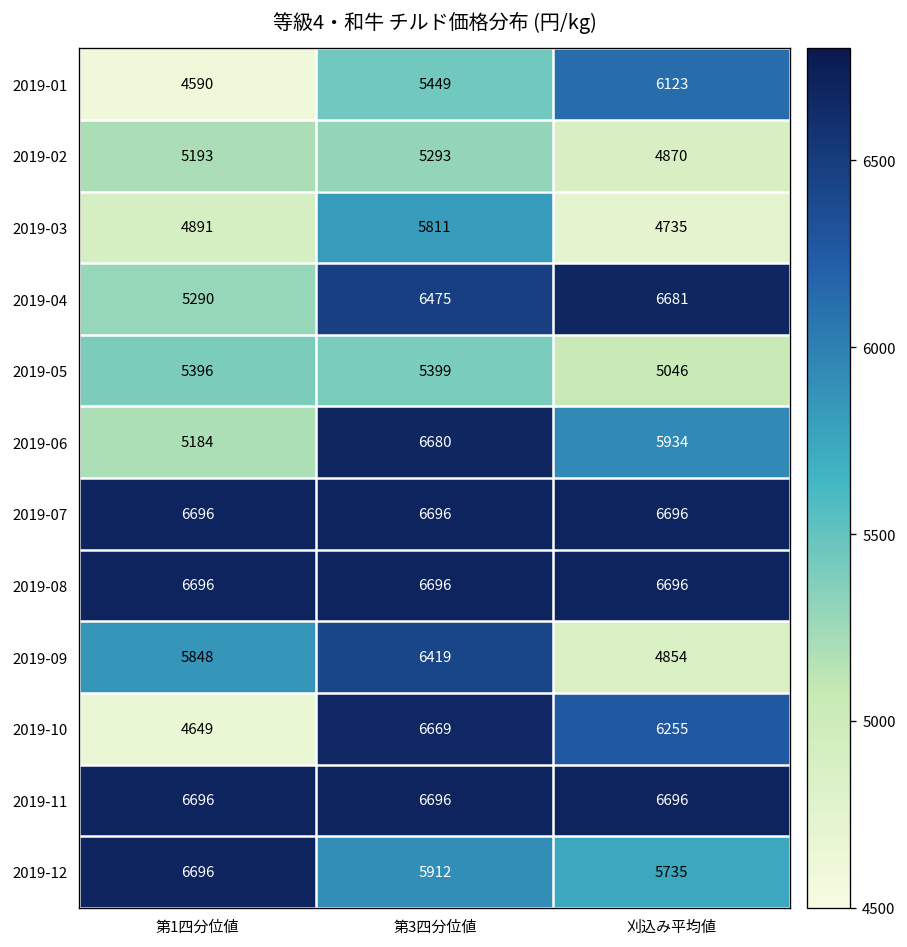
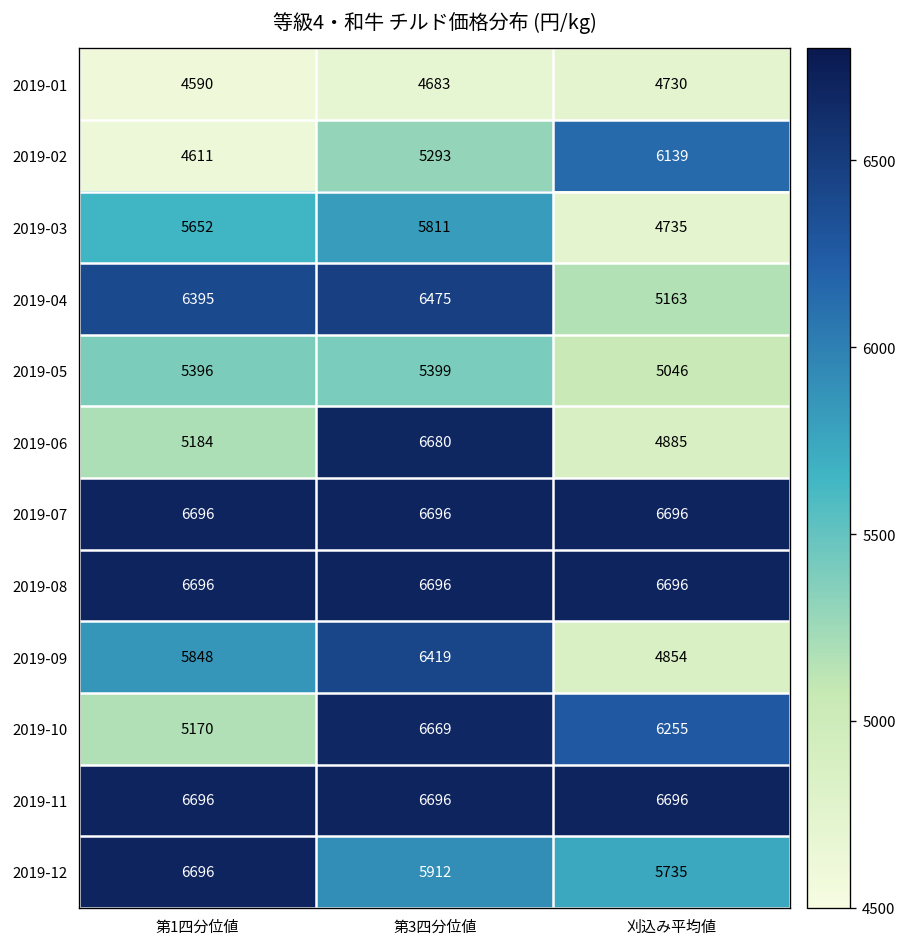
  {
    "2019-01": {
      "第1四分位値": 4590,
-     "第3四分位値": 5449,
-     "刈込み平均値": 6123
+     "第3四分位値": 4683,
+     "刈込み平均値": 4730
    },
    "2019-02": {
-     "第1四分位値": 5193,
+     "第1四分位値": 4611,
      "第3四分位値": 5293,
-     "刈込み平均値": 4870
+     "刈込み平均値": 6139
    },
    "2019-03": {
-     "第1四分位値": 4891,
+     "第1四分位値": 5652,
      "第3四分位値": 5811,
      "刈込み平均値": 4735
    },
    "2019-04": {
-     "第1四分位値": 5290,
+     "第1四分位値": 6395,
      "第3四分位値": 6475,
-     "刈込み平均値": 6681
+     "刈込み平均値": 5163
    },
    "2019-05": {
      "第1四分位値": 5396,
      "第3四分位値": 5399,
      "刈込み平均値": 5046
    },
    "2019-06": {
      "第1四分位値": 5184,
      "第3四分位値": 6680,
-     "刈込み平均値": 5934
+     "刈込み平均値": 4885
    },
    "2019-07": {
      "第1四分位値": 6696,
      "第3四分位値": 6696,
      "刈込み平均値": 6696
    },
    "2019-08": {
      "第1四分位値": 6696,
      "第3四分位値": 6696,
      "刈込み平均値": 6696
    },
    "2019-09": {
      "第1四分位値": 5848,
      "第3四分位値": 6419,
      "刈込み平均値": 4854
    },
    "2019-10": {
-     "第1四分位値": 4649,
+     "第1四分位値": 5170,
      "第3四分位値": 6669,
      "刈込み平均値": 6255
    },
    "2019-11": {
      "第1四分位値": 6696,
      "第3四分位値": 6696,
      "刈込み平均値": 6696
    },
    "2019-12": {
      "第1四分位値": 6696,
      "第3四分位値": 5912,
      "刈込み平均値": 5735
    }
  }
